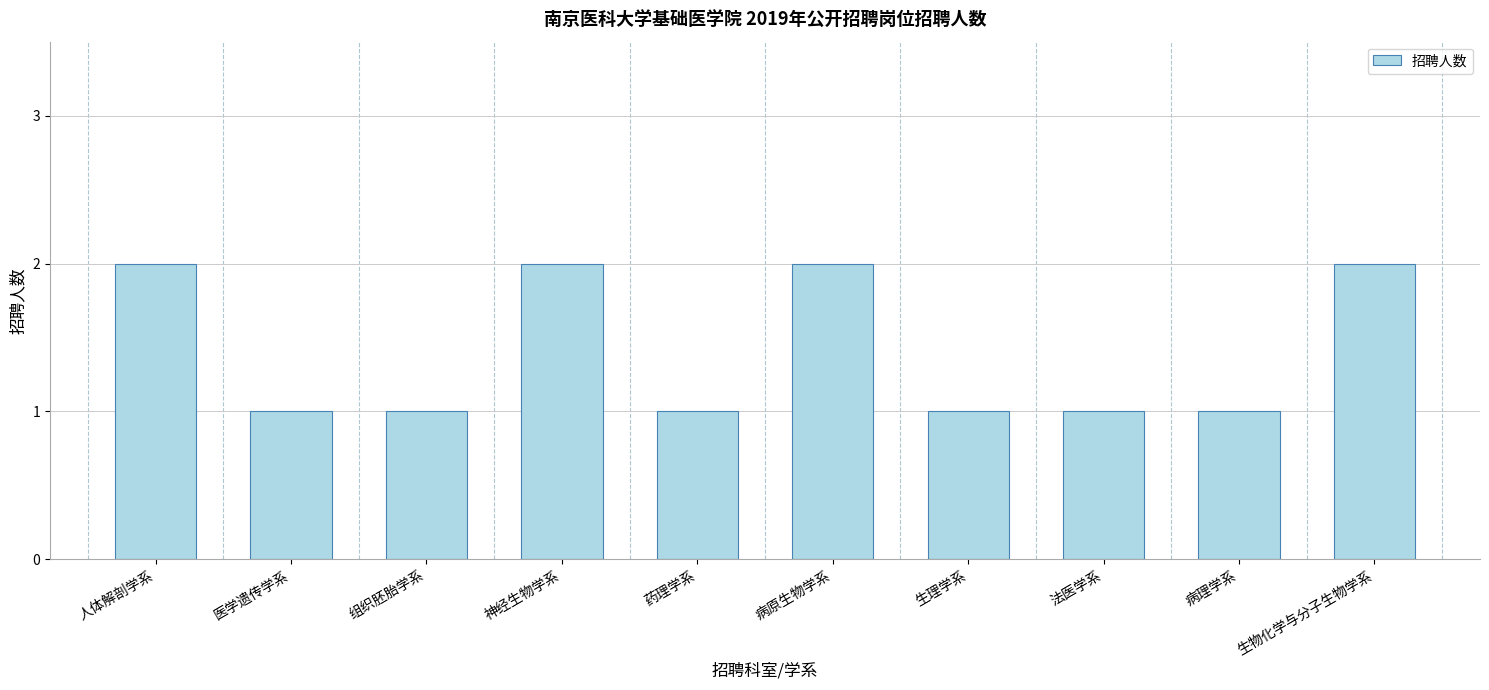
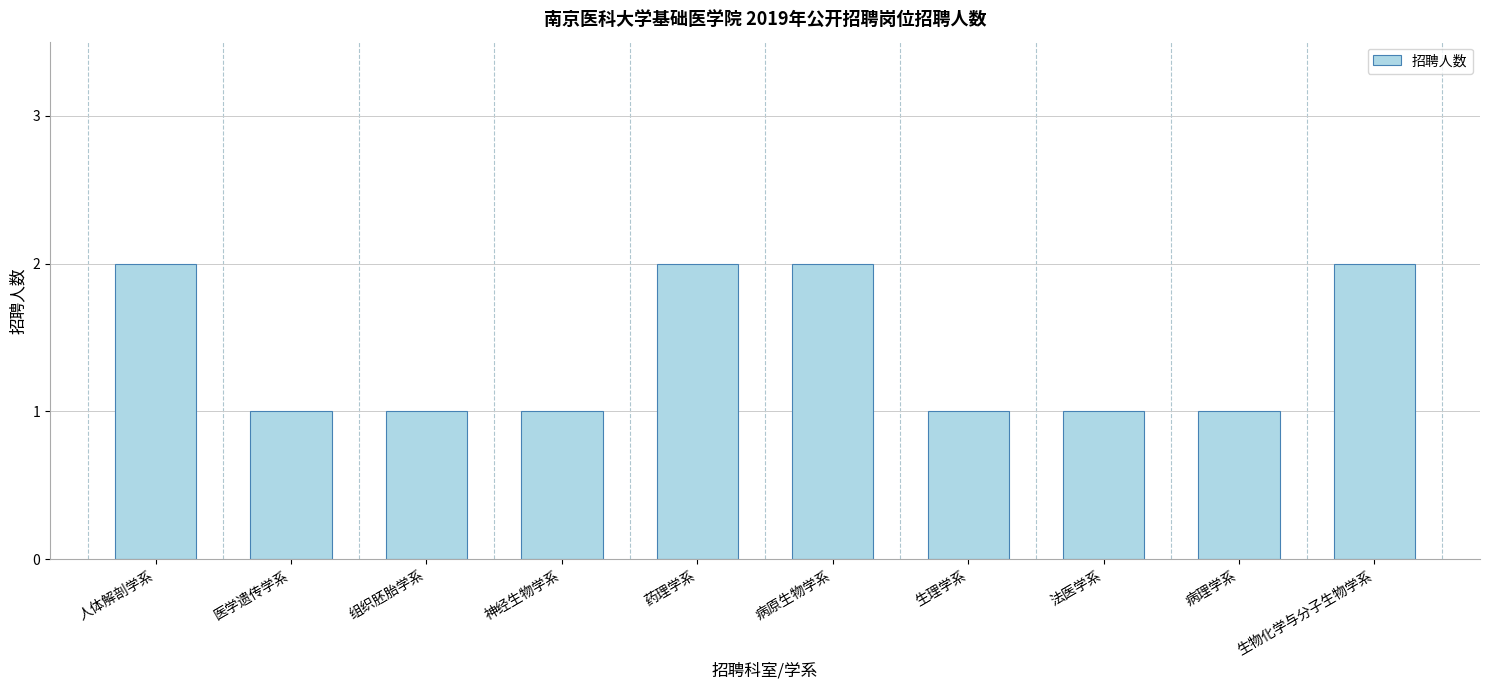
  {
    "人体解剖学系": 2,
    "医学遗传学系": 1,
    "组织胚胎学系": 1,
-   "神经生物学系": 2,
-   "药理学系": 1,
+   "神经生物学系": 1,
+   "药理学系": 2,
    "病原生物学系": 2,
    "生理学系": 1,
    "法医学系": 1,
    "病理学系": 1,
    "生物化学与分子生物学系": 2
  }
